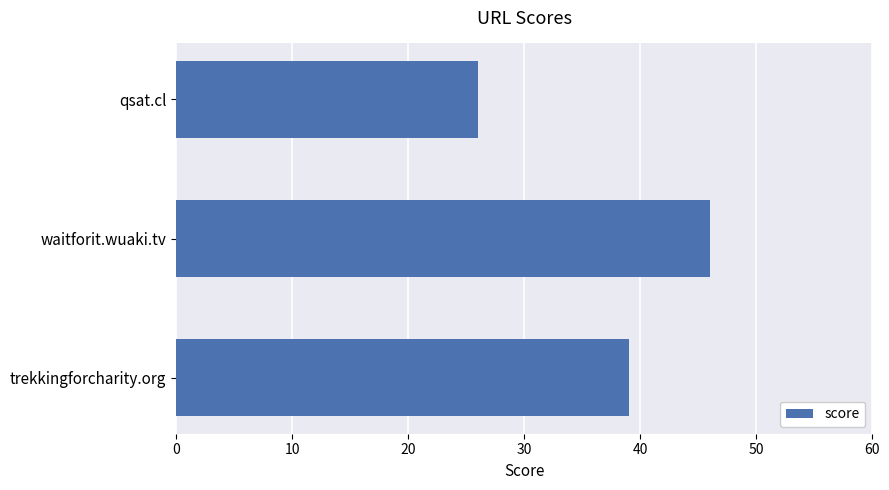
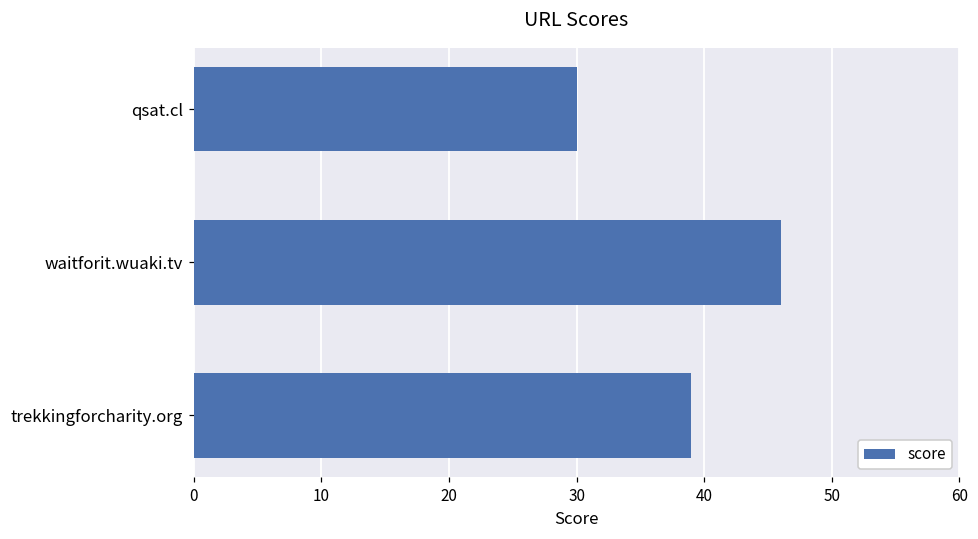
  {
-   "qsat.cl": 26,
+   "qsat.cl": 30,
    "waitforit.wuaki.tv": 46,
    "trekkingforcharity.org": 39
  }
